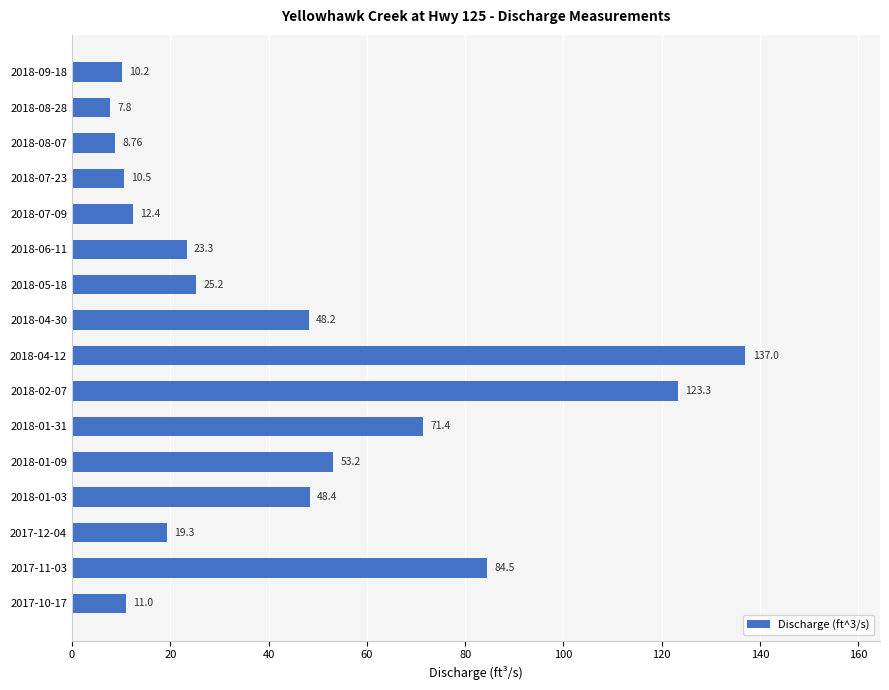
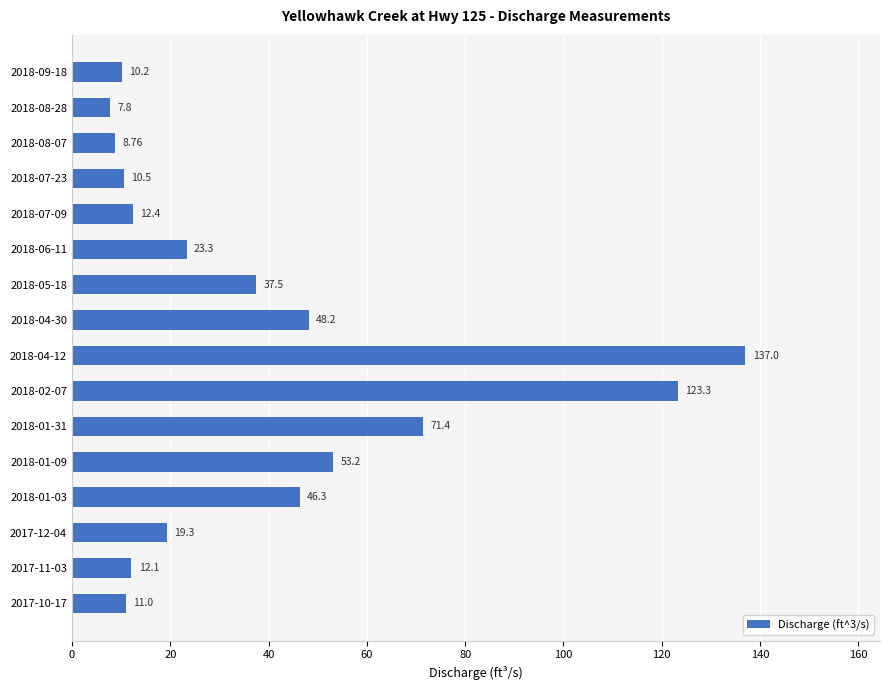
  {
    "2018-09-18": 10.2,
    "2018-08-28": 7.8,
    "2018-08-07": 8.76,
    "2018-07-23": 10.5,
    "2018-07-09": 12.4,
    "2018-06-11": 23.3,
-   "2018-05-18": 25.2,
+   "2018-05-18": 37.5,
    "2018-04-30": 48.2,
    "2018-04-12": 137.0,
    "2018-02-07": 123.3,
    "2018-01-31": 71.4,
    "2018-01-09": 53.2,
-   "2018-01-03": 48.4,
+   "2018-01-03": 46.3,
    "2017-12-04": 19.3,
-   "2017-11-03": 84.5,
+   "2017-11-03": 12.1,
    "2017-10-17": 11.0
  }
